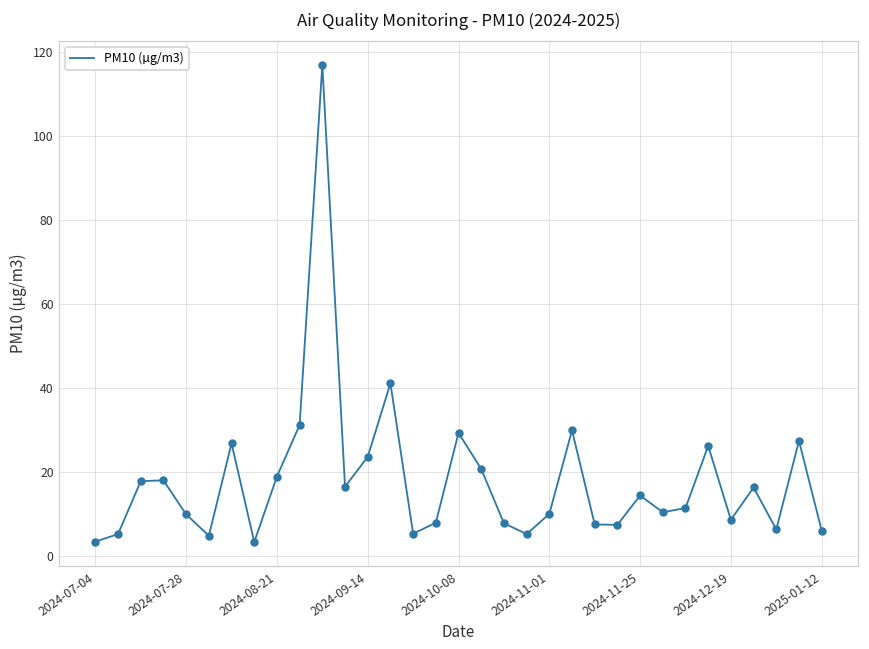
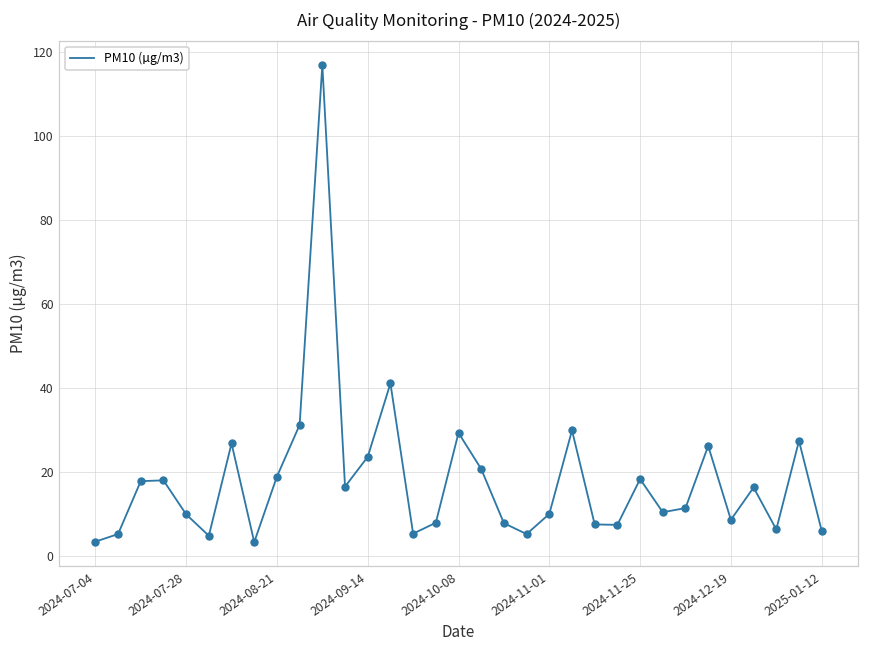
  {
    "2024-07-04": 3,
    "2024-07-28": 10,
    "2024-08-21": 19,
    "2024-09-14": 24,
    "2024-10-08": 29,
    "2024-11-01": 10,
-   "2024-11-25": 14,
+   "2024-11-25": 18,
    "2024-12-19": 9,
    "2025-01-12": 6
  }
